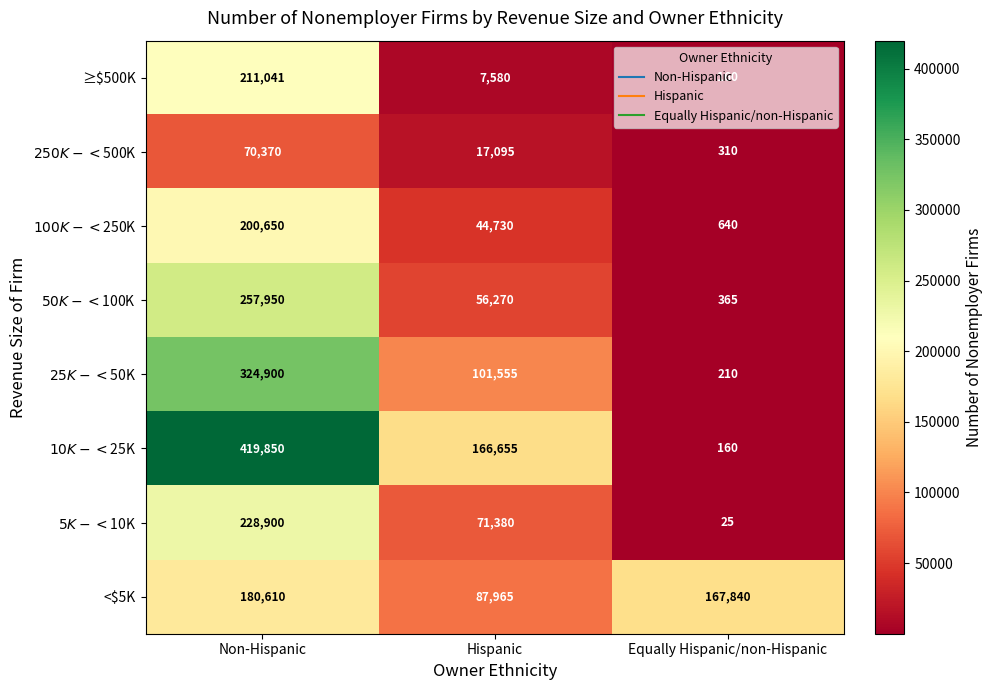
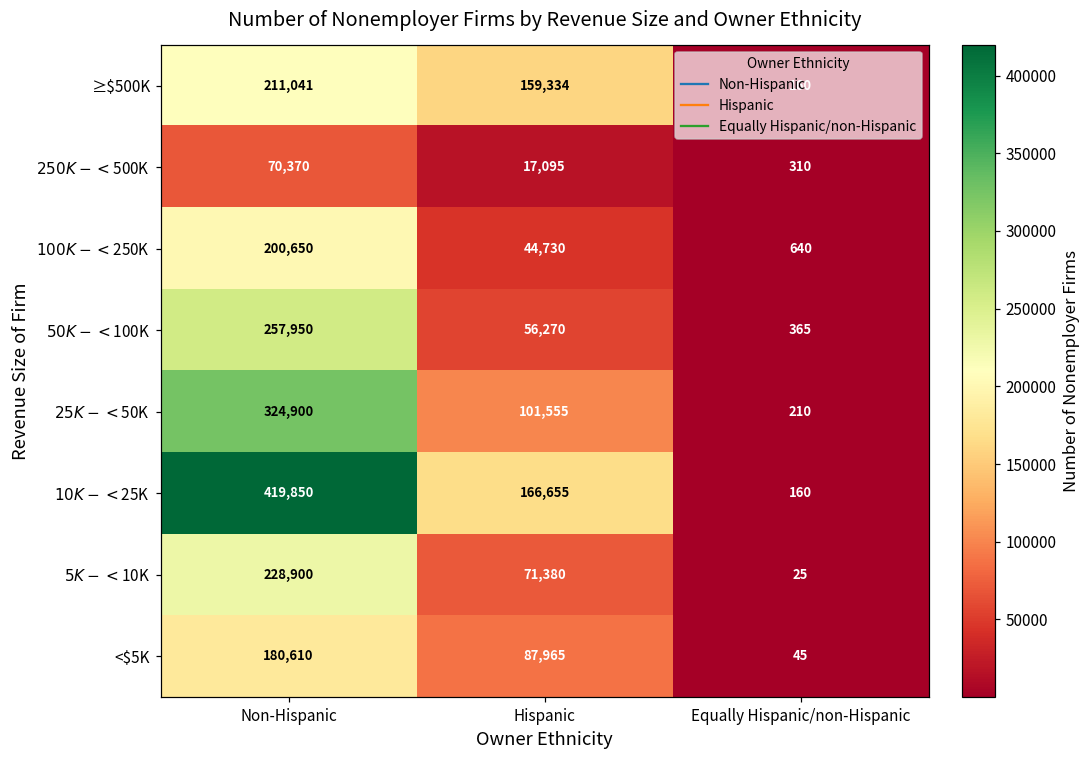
  {
    "≥$500K": {
      "Non-Hispanic": "211,041",
-     "Hispanic": "7,580"
+     "Hispanic": "159,334"
    },
    "<$5K": {
      "Non-Hispanic": "180,610",
      "Hispanic": "87,965",
-     "Equally Hispanic/non-Hispanic": "167,840"
+     "Equally Hispanic/non-Hispanic": "45"
    }
  }
